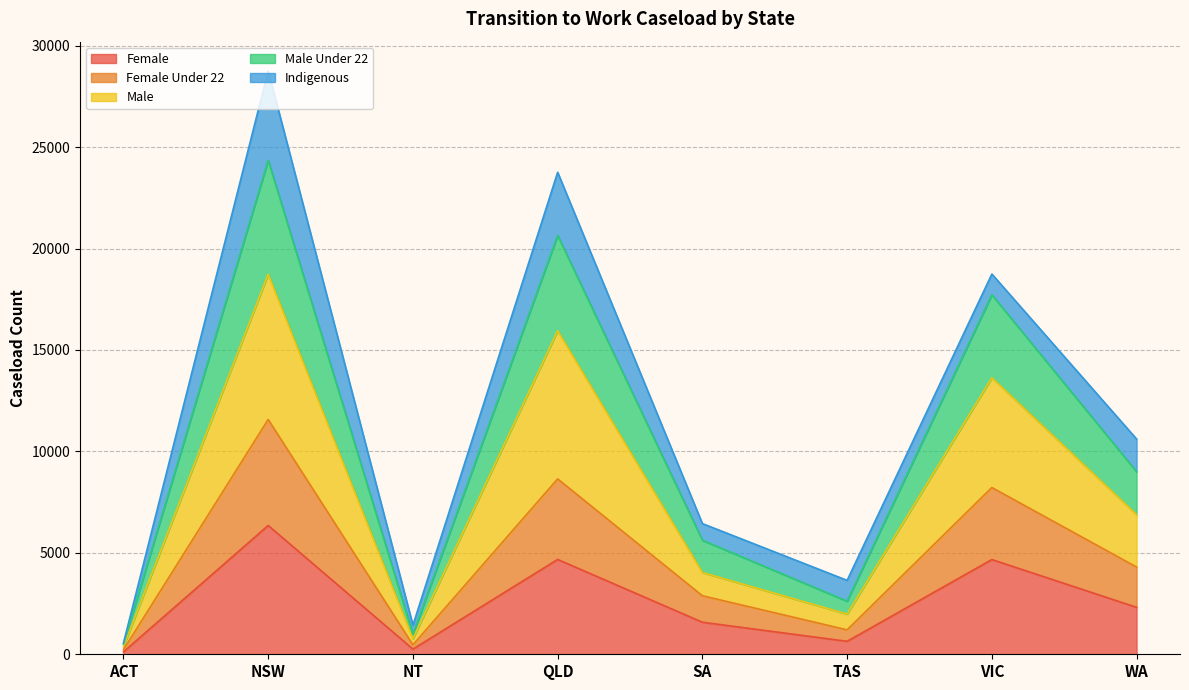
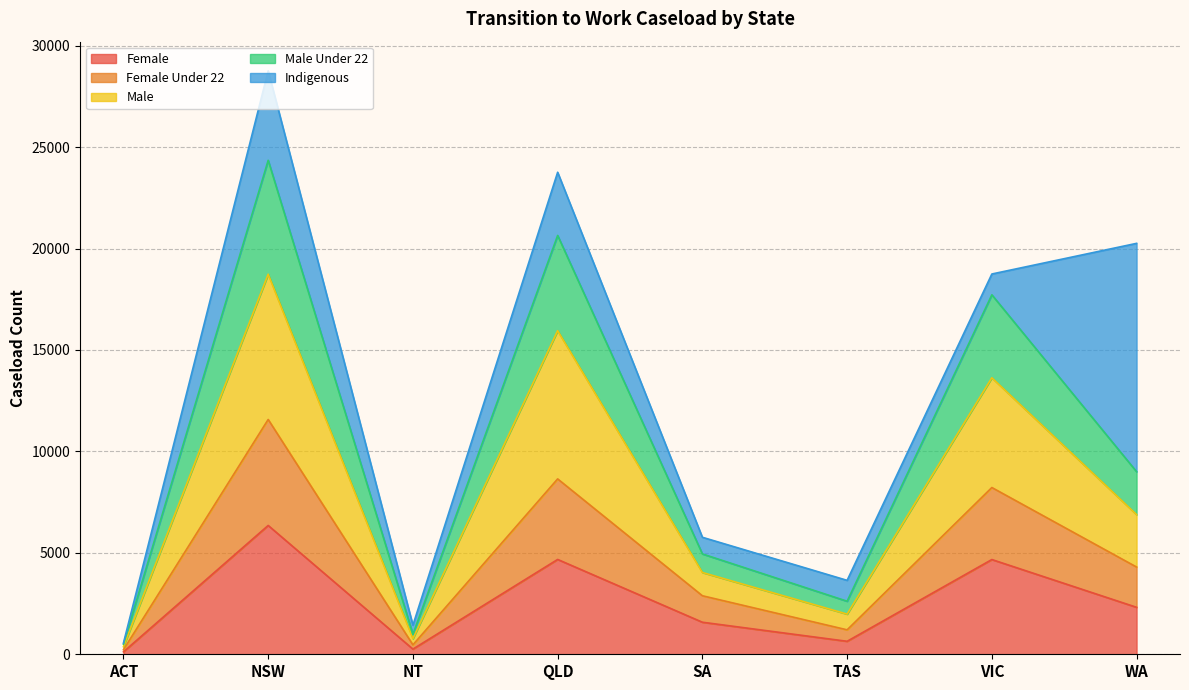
  {
    "Male": {
      "ACT": 200,
      "NSW": 7200,
      "NT": 300,
      "QLD": 7300,
      "SA": 1100,
      "TAS": 800,
      "VIC": 5400,
      "WA": 2600
    },
    "Male Under 22": {
      "NSW": 5600,
      "NT": 200,
      "QLD": 4700,
-     "SA": 1600,
+     "SA": 900,
      "TAS": 600,
      "VIC": 4100,
      "WA": 2100
    },
    "Indigenous": {
      "NT": 500,
      "QLD": 3100,
      "SA": 800,
      "TAS": 1000,
      "VIC": 1000,
-     "WA": 1600
+     "WA": 11300
    }
  }
